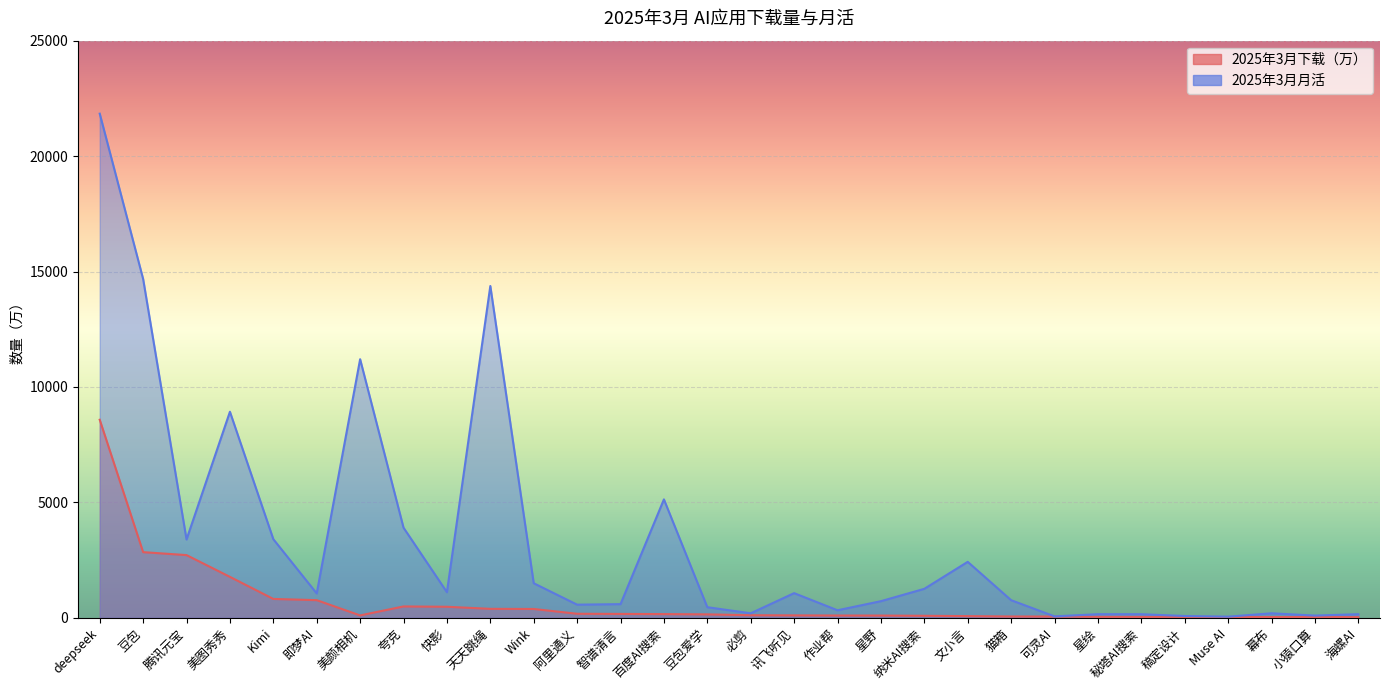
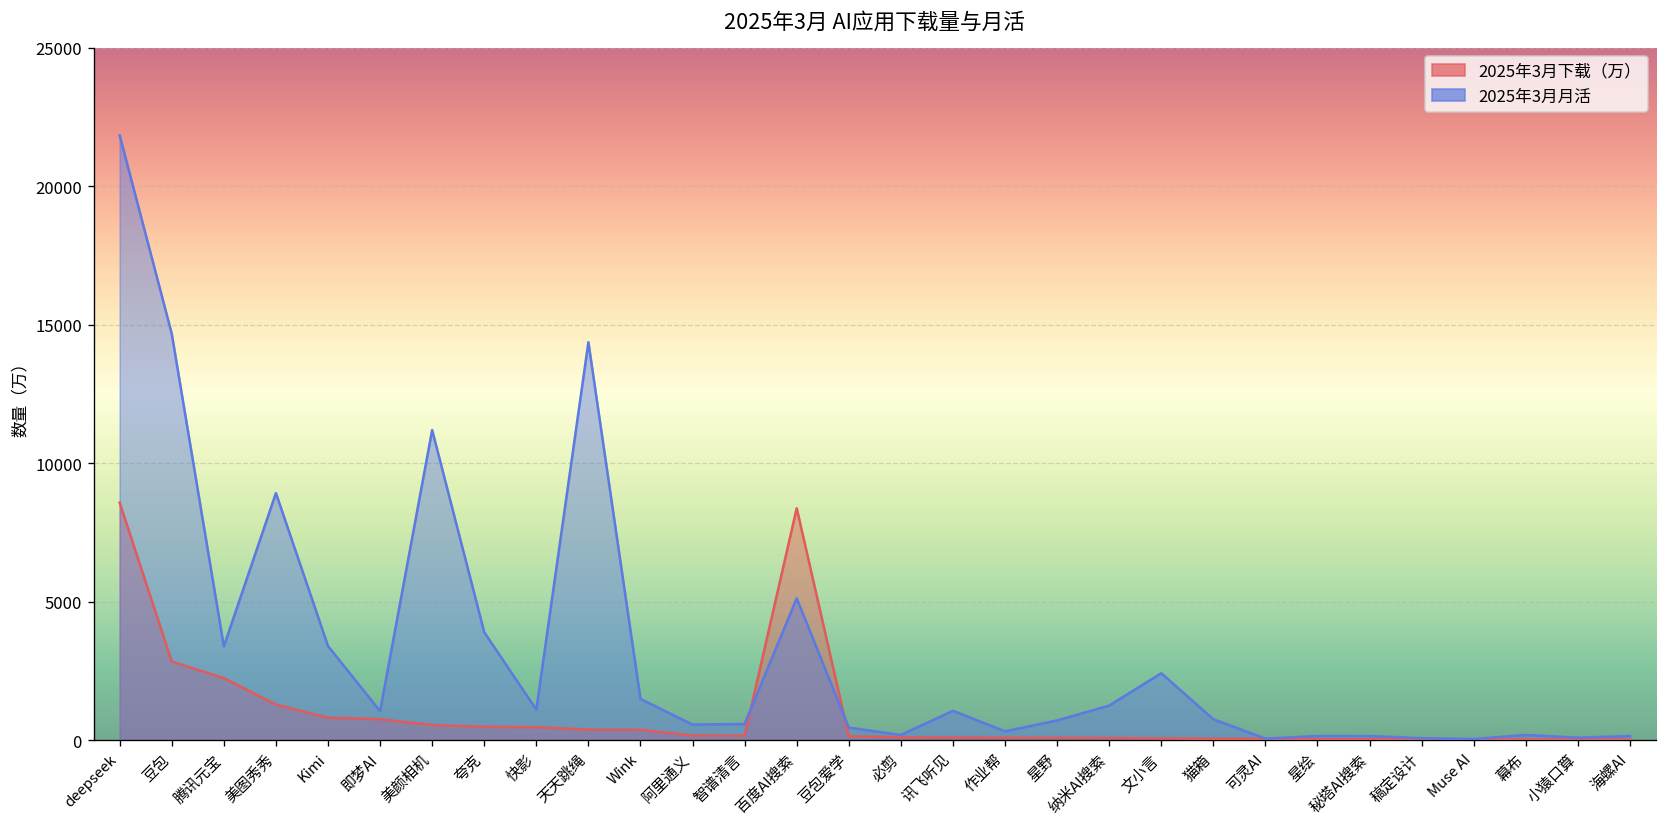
  {
    "2025年3月下载（万）": {
      "deepseek": 8600,
      "豆包": 2800,
-     "腾讯元宝": 2700,
-     "美图秀秀": 1800,
+     "腾讯元宝": 2200,
+     "美图秀秀": 1300,
      "Kimi": 800,
      "即梦AI": 800,
-     "美颜相机": 100,
+     "美颜相机": 600,
      "夸克": 500,
      "快影": 500,
      "天天跳绳": 400,
      "Wink": 400,
      "阿里通义": 200,
      "智谱清言": 200,
-     "百度AI搜索": 200,
+     "百度AI搜索": 8400,
      "豆包爱学": 100,
      "讯飞听见": 100,
      "作业帮": 100,
      "星野": 100,
      "纳米AI搜索": 100,
      "文小言": 100,
      "猫箱": 100,
      "星绘": 0,
      "秘塔AI搜索": 0,
      "幕布": 0,
      "海螺AI": 0
    },
    "2025年3月月活": {
      "deepseek": 21800,
      "豆包": 14700,
      "腾讯元宝": 3400,
      "美图秀秀": 8900,
      "Kimi": 3400,
      "即梦AI": 1100,
      "美颜相机": 11200,
      "夸克": 3900,
      "快影": 1100,
      "天天跳绳": 14400,
      "Wink": 1500,
      "阿里通义": 600,
      "智谱清言": 600,
      "百度AI搜索": 5100,
      "豆包爱学": 500,
      "讯飞听见": 1100,
      "作业帮": 300,
      "星野": 700,
      "纳米AI搜索": 1300,
      "文小言": 2400,
      "猫箱": 800,
      "星绘": 200,
      "秘塔AI搜索": 200,
      "幕布": 200,
      "海螺AI": 200
    }
  }
